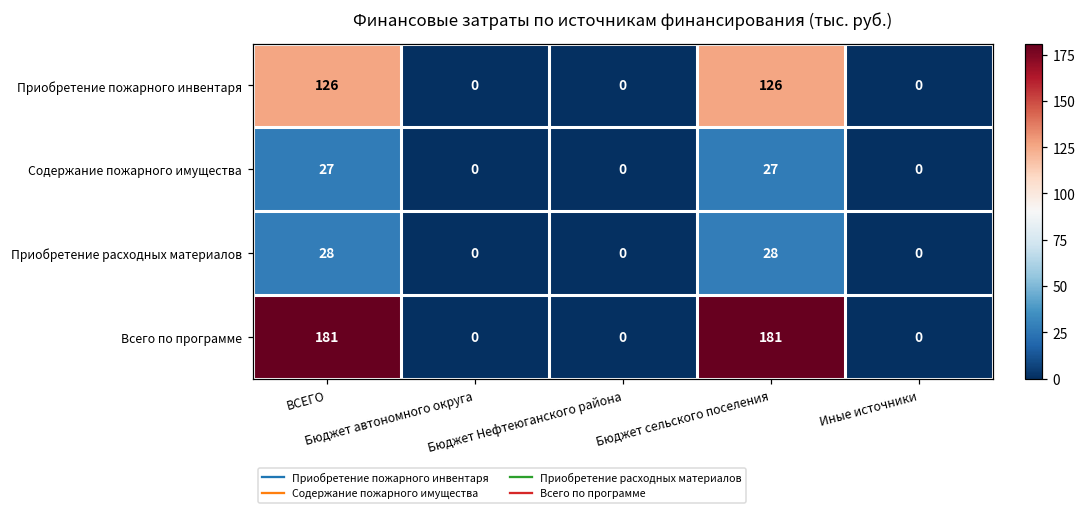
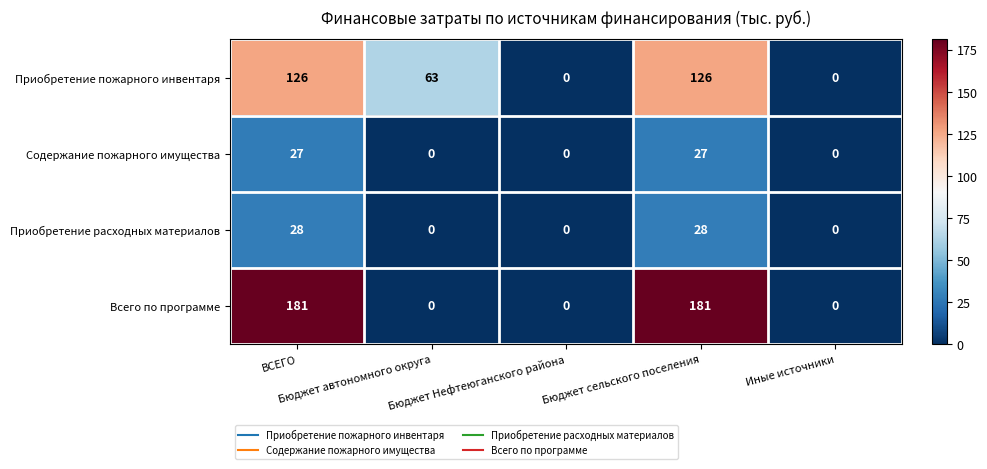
  {
    "Приобретение пожарного инвентаря": {
      "ВСЕГО": 126,
-     "Бюджет автономного округа": 0,
+     "Бюджет автономного округа": 63,
      "Бюджет Нефтеюганского района": 0,
      "Бюджет сельского поселения": 126,
      "Иные источники": 0
    },
    "Содержание пожарного имущества": {
      "ВСЕГО": 27,
      "Бюджет автономного округа": 0,
      "Бюджет Нефтеюганского района": 0,
      "Бюджет сельского поселения": 27,
      "Иные источники": 0
    },
    "Приобретение расходных материалов": {
      "ВСЕГО": 28,
      "Бюджет автономного округа": 0,
      "Бюджет Нефтеюганского района": 0,
      "Бюджет сельского поселения": 28,
      "Иные источники": 0
    },
    "Всего по программе": {
      "ВСЕГО": 181,
      "Бюджет автономного округа": 0,
      "Бюджет Нефтеюганского района": 0,
      "Бюджет сельского поселения": 181,
      "Иные источники": 0
    }
  }
